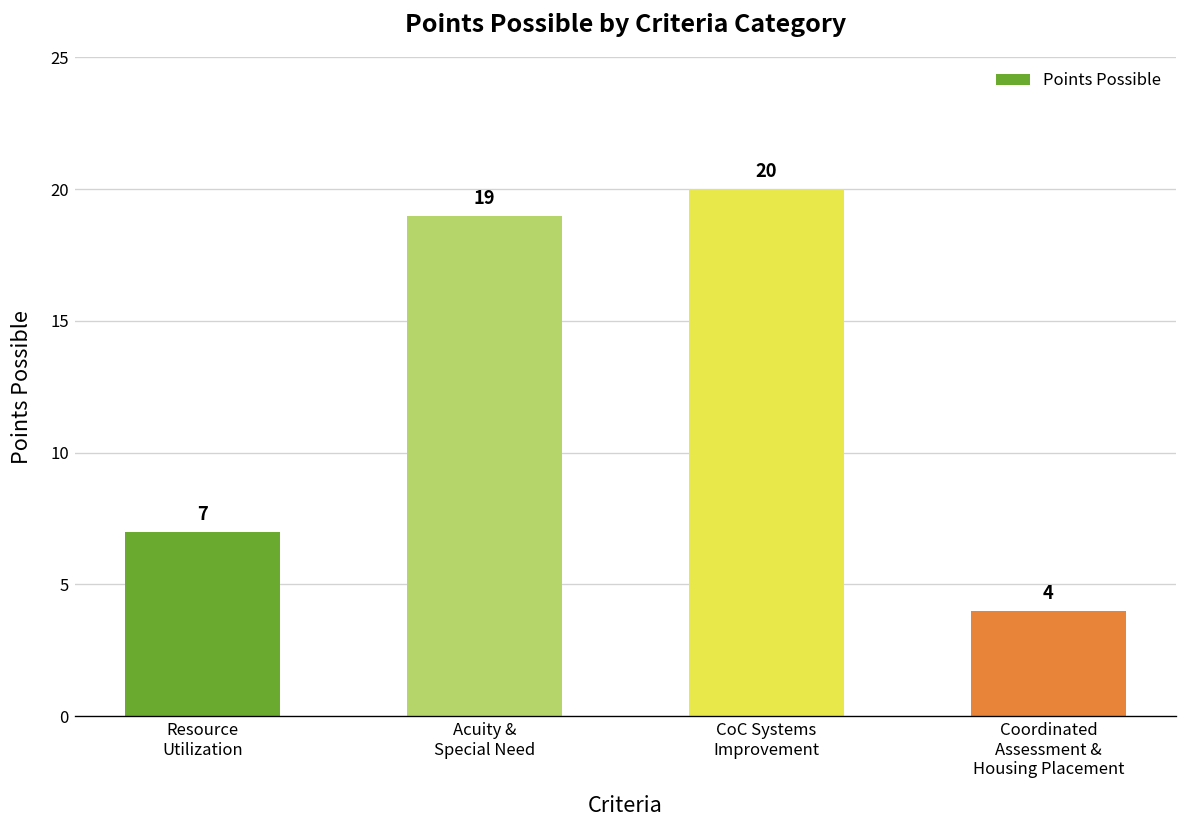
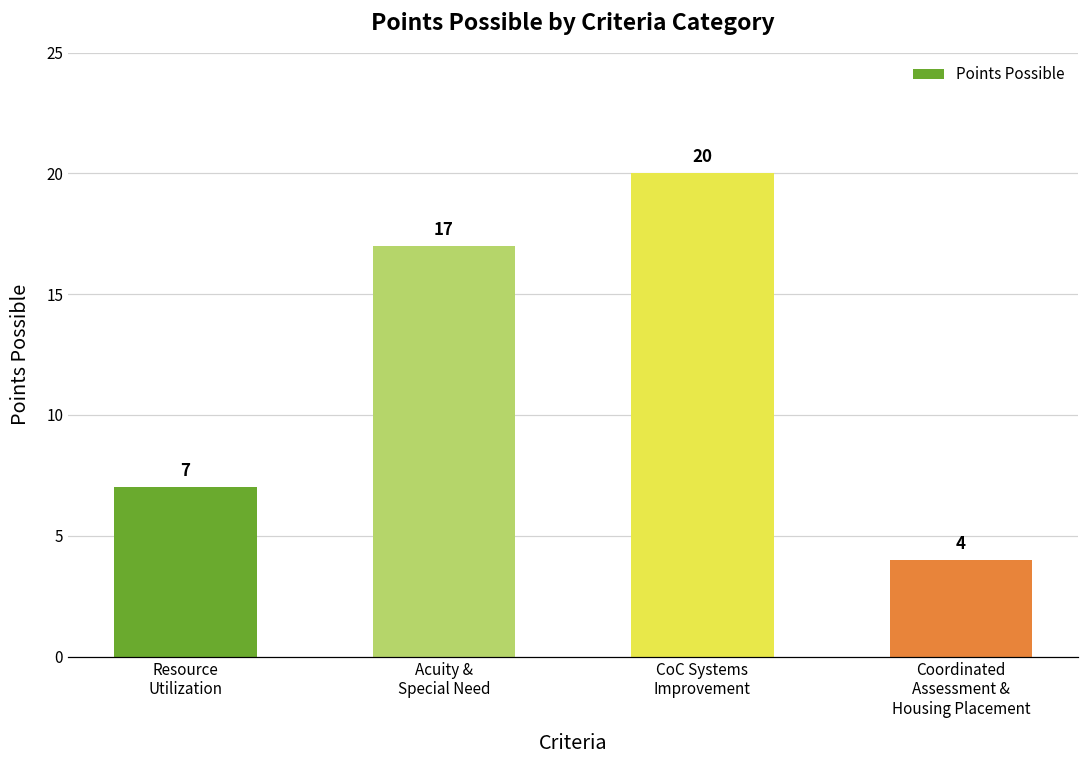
  {
    "Resource Utilization": 7,
-   "Acuity & Special Need": 19,
+   "Acuity & Special Need": 17,
    "CoC Systems Improvement": 20,
    "Coordinated Assessment & Housing Placement": 4
  }
